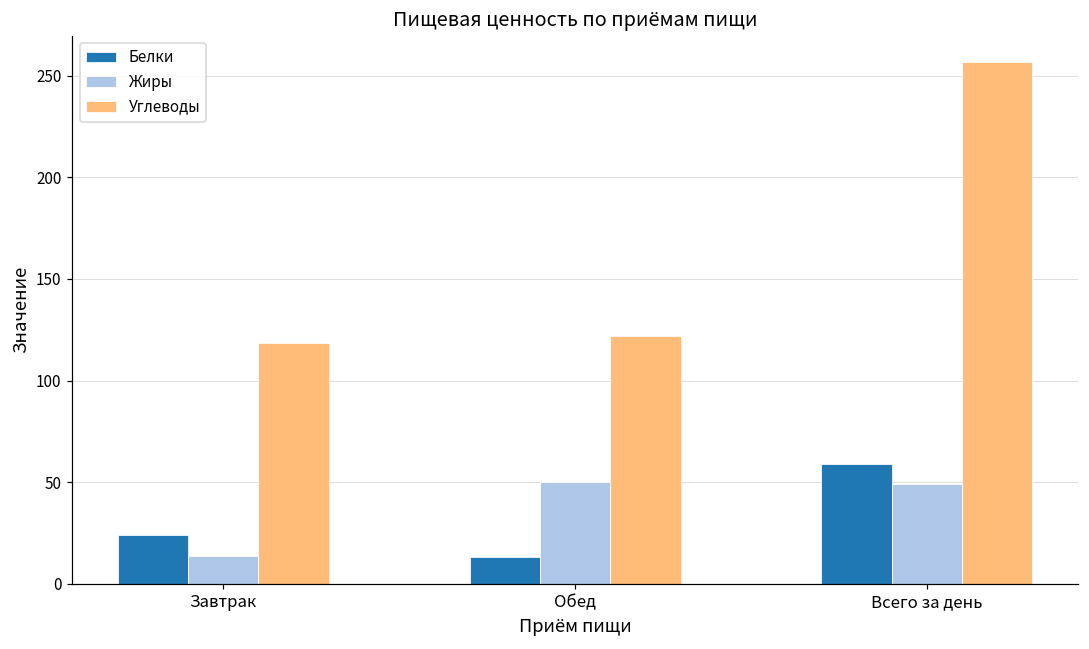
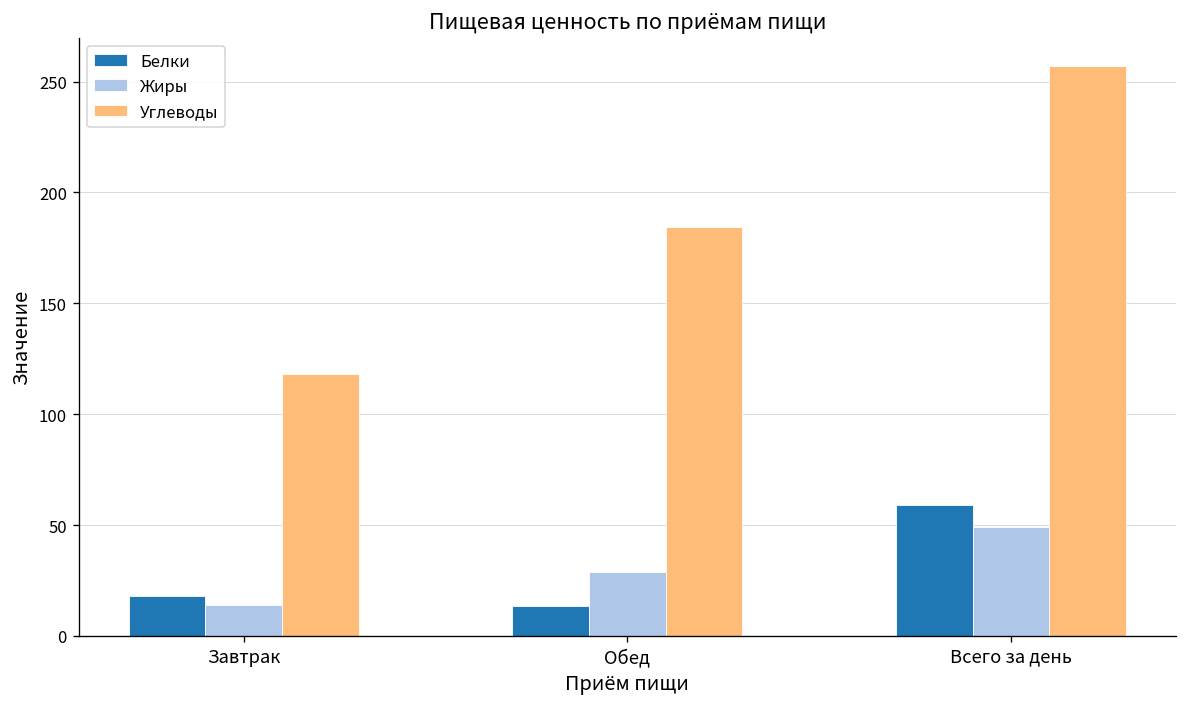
  {
    "Белки": {
-     "Завтрак": 24,
+     "Завтрак": 18,
      "Обед": 13,
      "Всего за день": 59
    },
    "Жиры": {
      "Завтрак": 14,
-     "Обед": 50,
+     "Обед": 29,
      "Всего за день": 49
    },
    "Углеводы": {
      "Завтрак": 118,
-     "Обед": 122,
+     "Обед": 184,
      "Всего за день": 257
    }
  }
